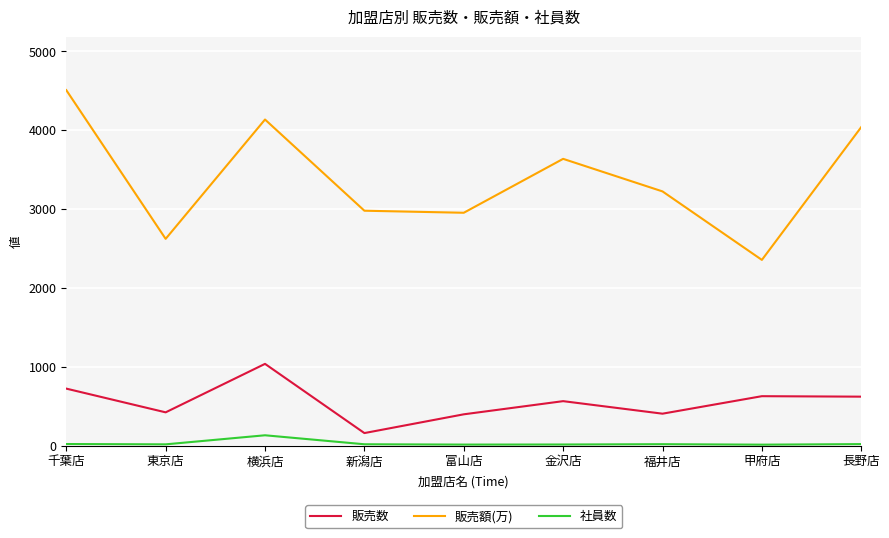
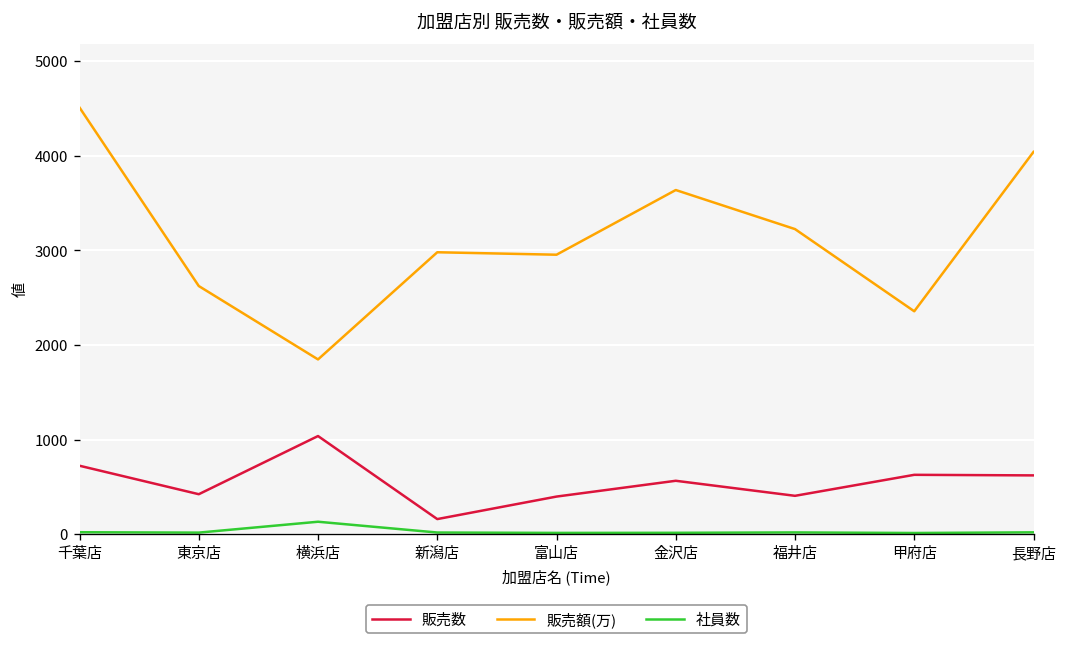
  {
    "販売数": {
      "千葉店": 700,
      "東京店": 400,
      "横浜店": 1000,
      "新潟店": 200,
      "富山店": 400,
      "金沢店": 600,
      "福井店": 400,
      "甲府店": 600,
      "長野店": 600
    },
    "販売額(万)": {
      "千葉店": 4500,
      "東京店": 2600,
-     "横浜店": 4100,
+     "横浜店": 1800,
      "新潟店": 3000,
      "富山店": 3000,
      "金沢店": 3600,
      "福井店": 3200,
      "甲府店": 2400,
      "長野店": 4000
    },
    "社員数": {
      "千葉店": 0,
      "東京店": 0,
      "横浜店": 100,
      "新潟店": 0,
      "富山店": 0,
      "金沢店": 0,
      "福井店": 0,
      "甲府店": 0,
      "長野店": 0
    }
  }
